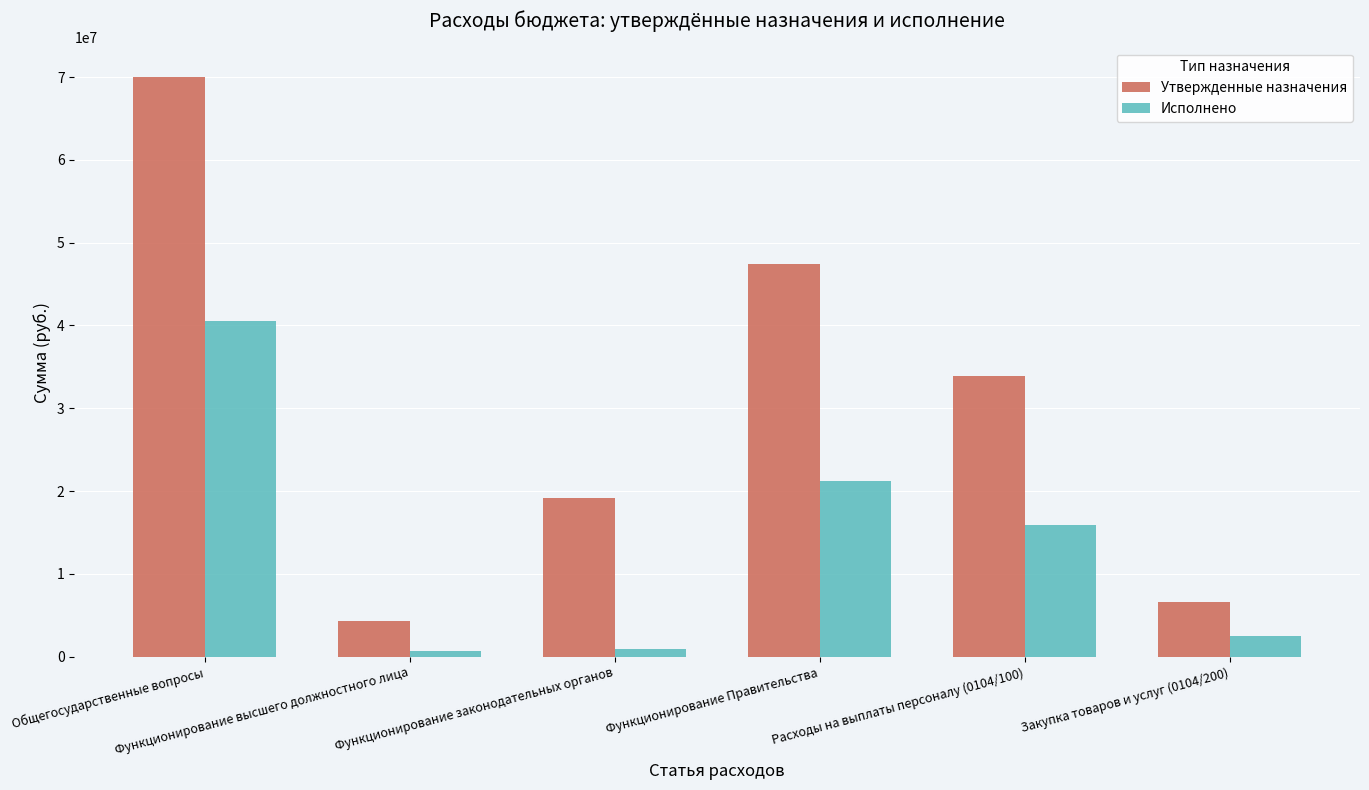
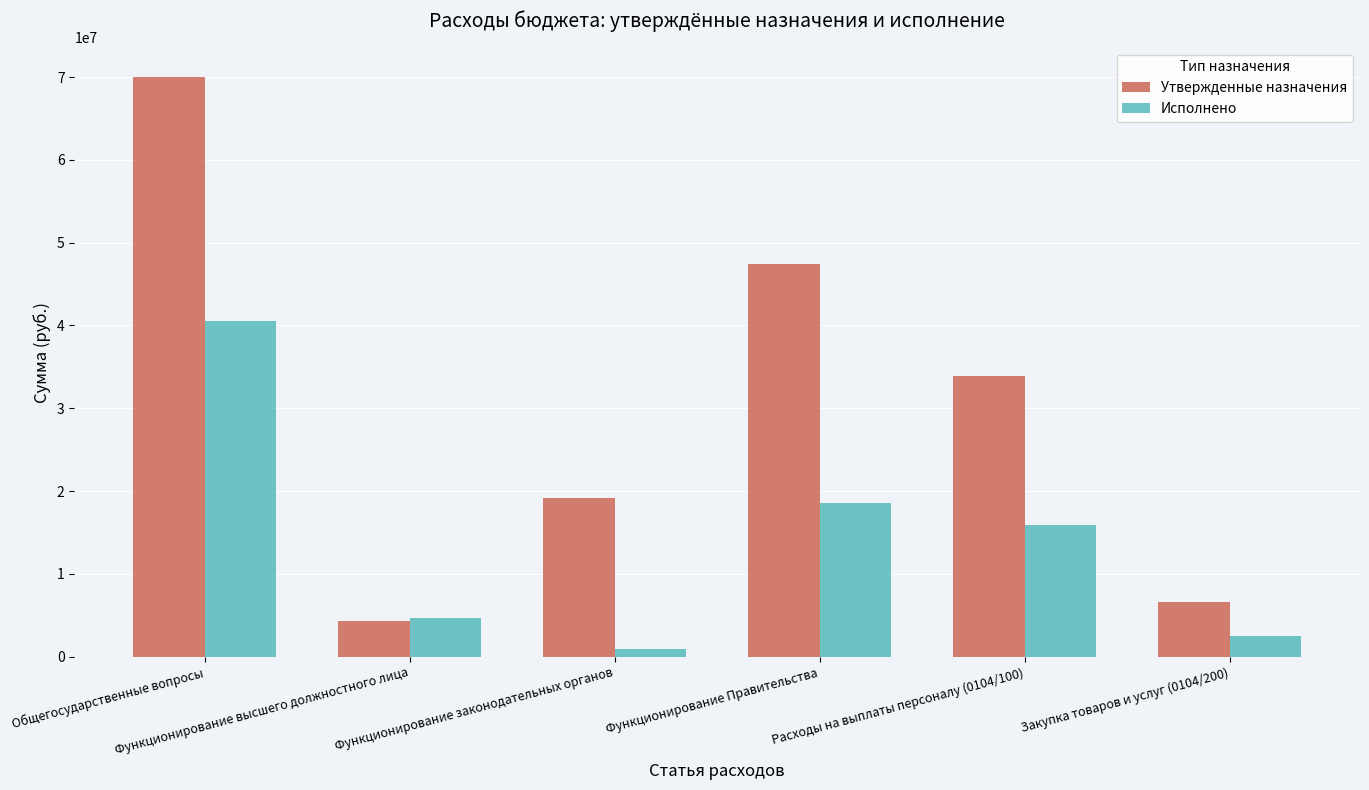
  {
    "Утвержденные назначения": {
      "Общегосударственные вопросы": 70000000,
      "Функционирование высшего должностного лица": 4000000,
      "Функционирование законодательных органов": 19000000,
      "Функционирование Правительства": 47000000,
      "Расходы на выплаты персоналу (0104/100)": 34000000,
      "Закупка товаров и услуг (0104/200)": 7000000
    },
    "Исполнено": {
      "Общегосударственные вопросы": 41000000,
-     "Функционирование высшего должностного лица": 1000000,
+     "Функционирование высшего должностного лица": 5000000,
      "Функционирование законодательных органов": 1000000,
-     "Функционирование Правительства": 21000000,
+     "Функционирование Правительства": 19000000,
      "Расходы на выплаты персоналу (0104/100)": 16000000,
      "Закупка товаров и услуг (0104/200)": 2000000
    }
  }
